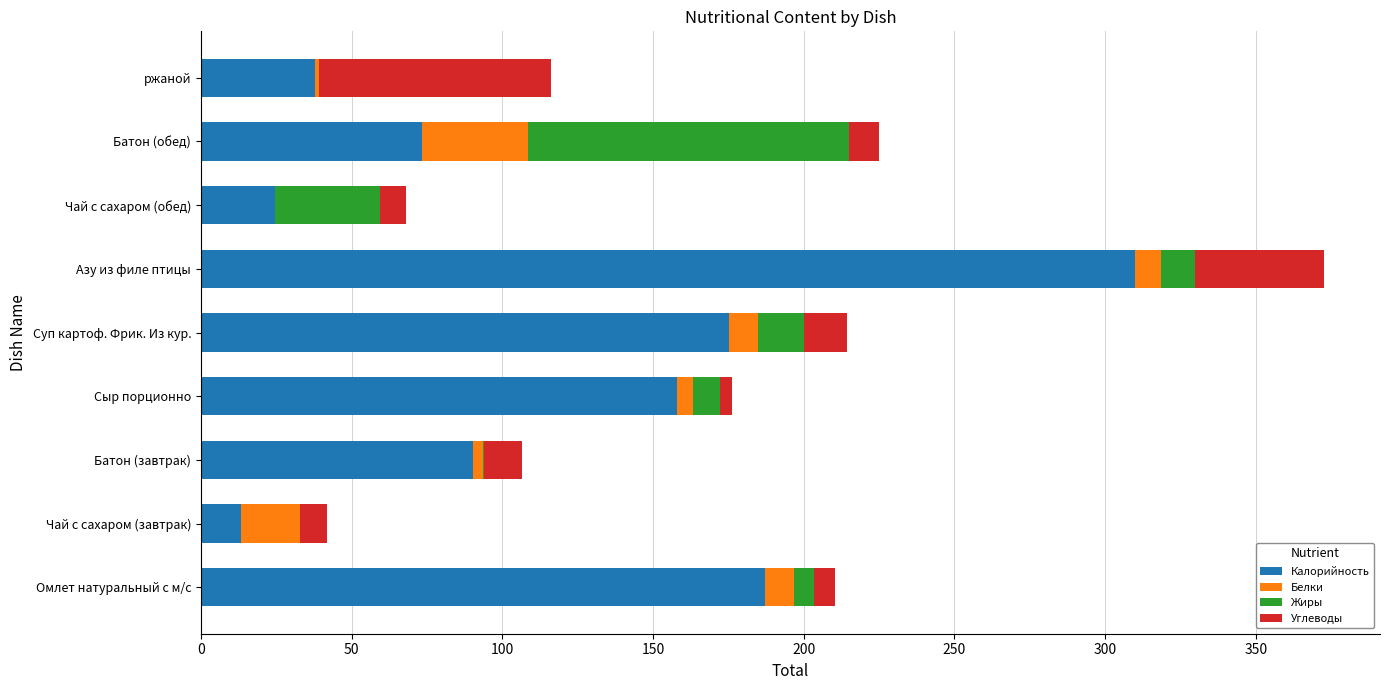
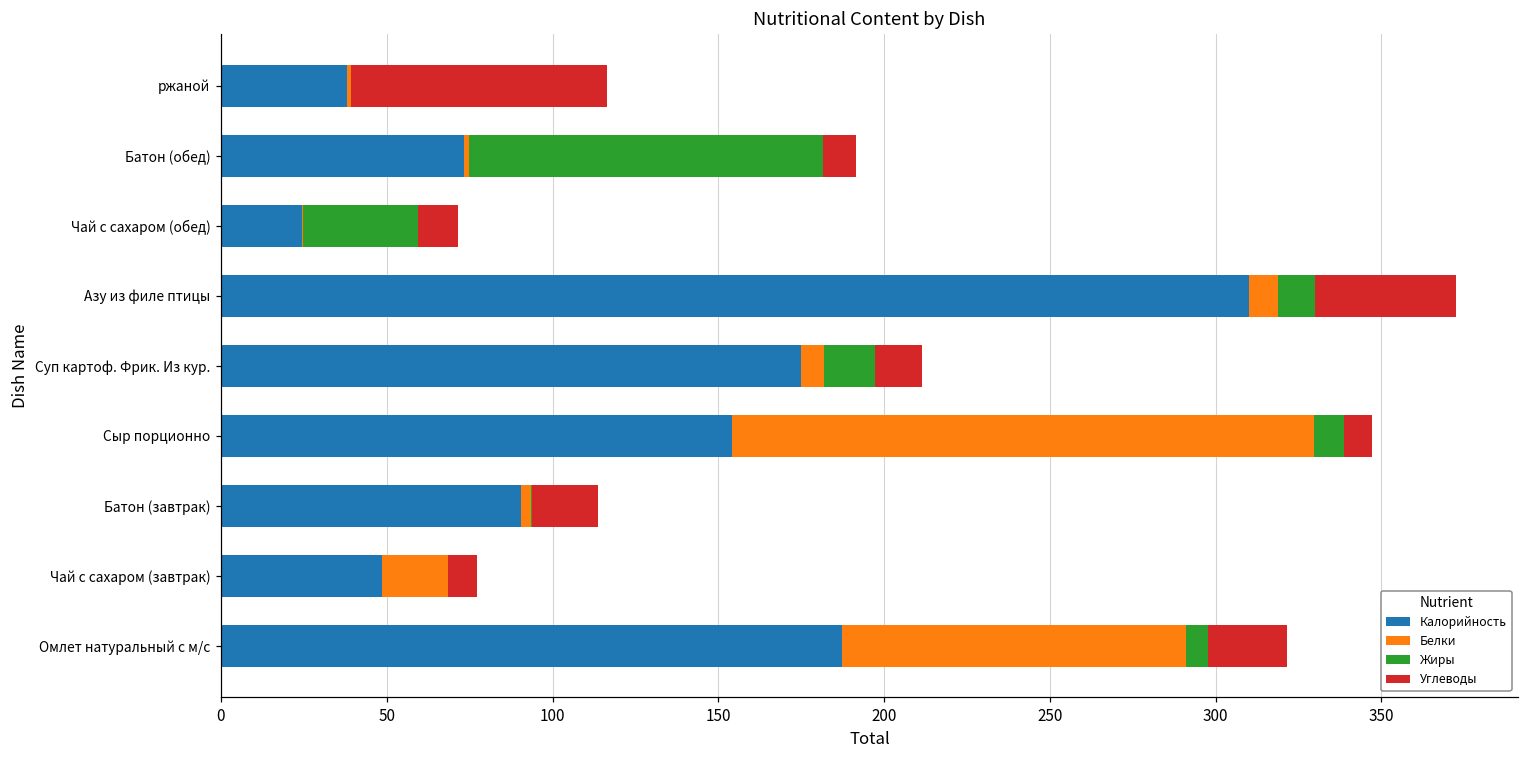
  {
    "Калорийность": {
      "ржаной": 38,
      "Батон (обед)": 73,
      "Чай с сахаром (обед)": 25,
      "Азу из филе птицы": 310,
      "Суп картоф. Фрик. Из кур.": 175,
-     "Сыр порционно": 158,
+     "Сыр порционно": 154,
      "Батон (завтрак)": 90,
-     "Чай с сахаром (завтрак)": 13,
+     "Чай с сахаром (завтрак)": 49,
      "Омлет натуральный с м/с": 187
    },
    "Белки": {
      "ржаной": 1,
-     "Батон (обед)": 35,
+     "Батон (обед)": 2,
      "Азу из филе птицы": 9,
-     "Суп картоф. Фрик. Из кур.": 10,
-     "Сыр порционно": 5,
+     "Суп картоф. Фрик. Из кур.": 7,
+     "Сыр порционно": 176,
      "Батон (завтрак)": 3,
      "Чай с сахаром (завтрак)": 20,
-     "Омлет натуральный с м/с": 10
+     "Омлет натуральный с м/с": 104
    },
    "Жиры": {
      "Батон (обед)": 107,
      "Чай с сахаром (обед)": 35,
      "Азу из филе птицы": 11,
      "Суп картоф. Фрик. Из кур.": 15,
      "Сыр порционно": 9,
      "Чай с сахаром (завтрак)": 0,
      "Омлет натуральный с м/с": 7
    },
    "Углеводы": {
      "ржаной": 77,
      "Батон (обед)": 10,
-     "Чай с сахаром (обед)": 9,
+     "Чай с сахаром (обед)": 12,
      "Азу из филе птицы": 43,
      "Суп картоф. Фрик. Из кур.": 14,
-     "Сыр порционно": 4,
-     "Батон (завтрак)": 13,
+     "Сыр порционно": 8,
+     "Батон (завтрак)": 20,
      "Чай с сахаром (завтрак)": 9,
-     "Омлет натуральный с м/с": 7
+     "Омлет натуральный с м/с": 24
    }
  }
